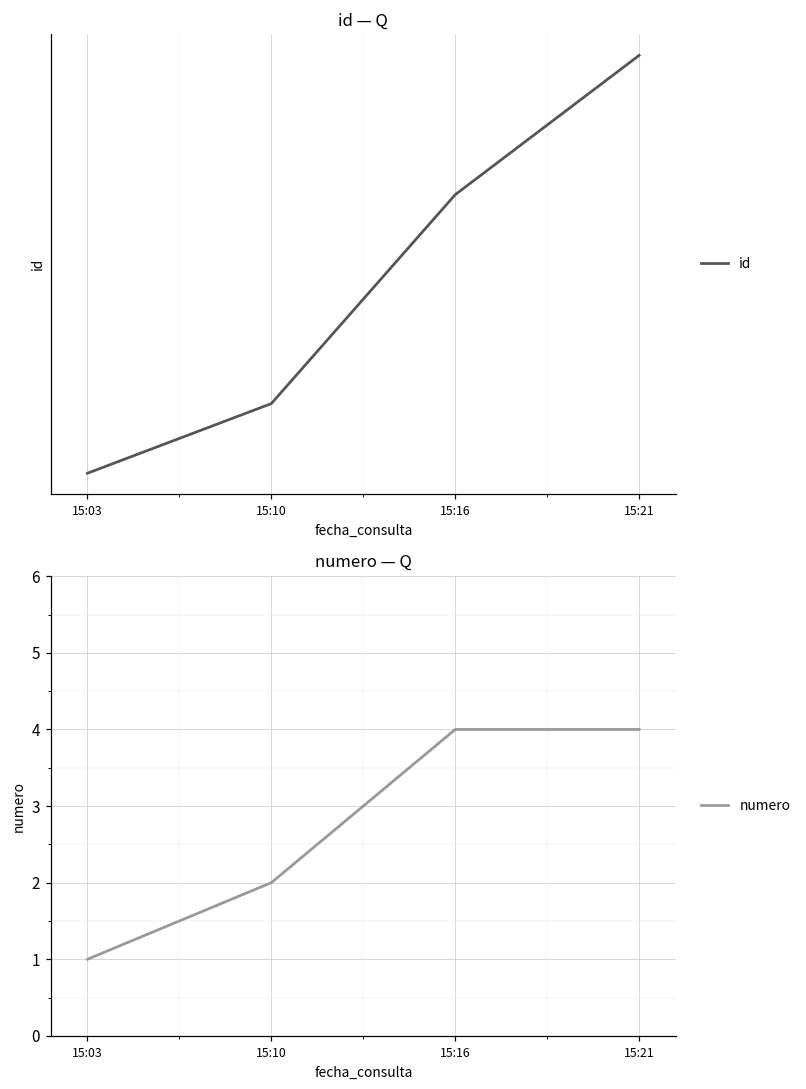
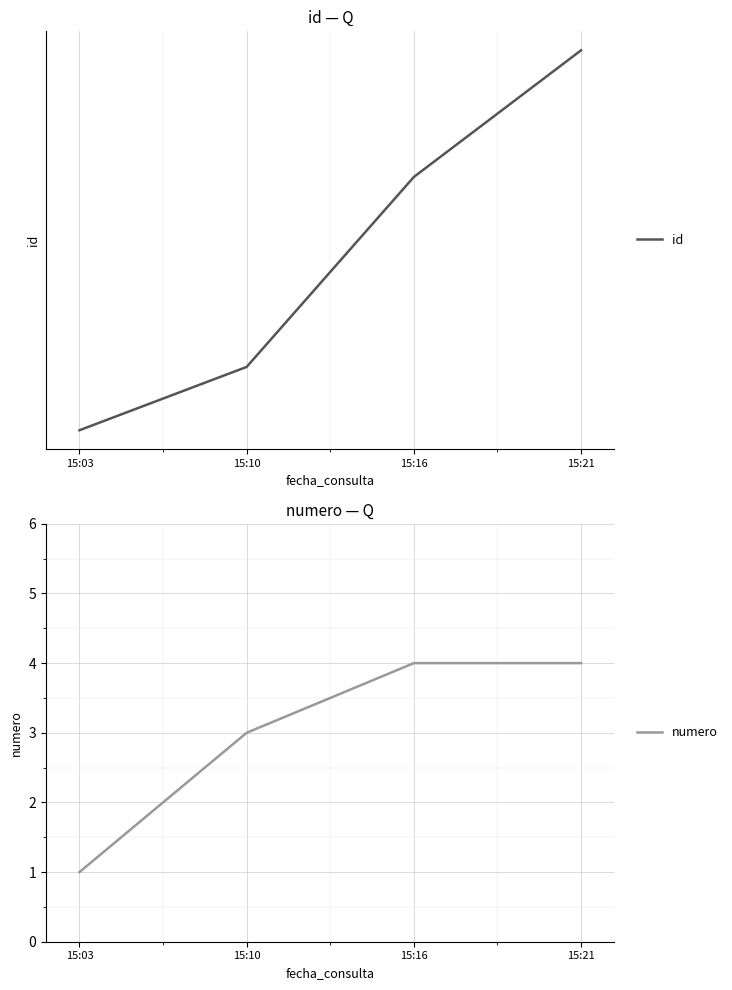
  {
    "numero — Q": {
      "15:03": 1,
-     "15:10": 2,
+     "15:10": 3,
      "15:16": 4,
      "15:21": 4
    }
  }
